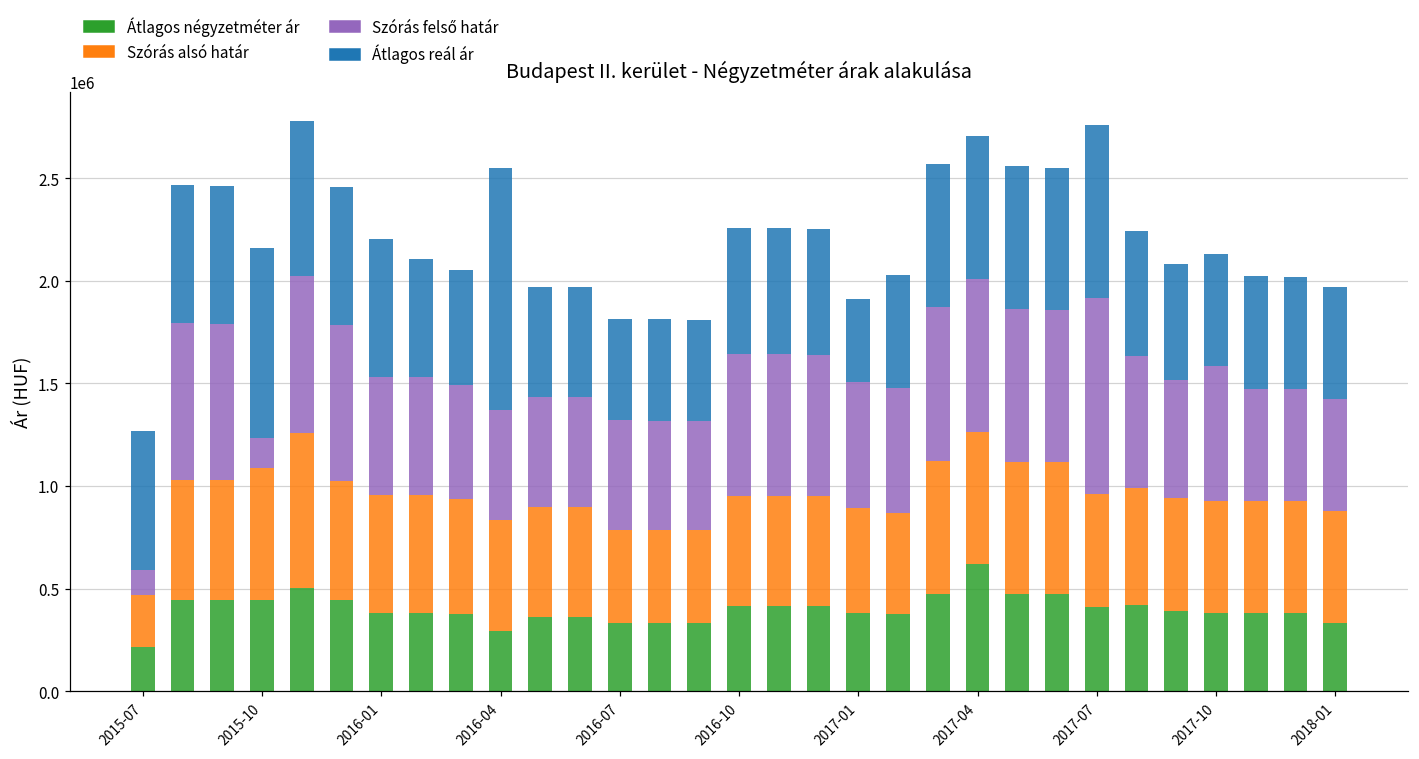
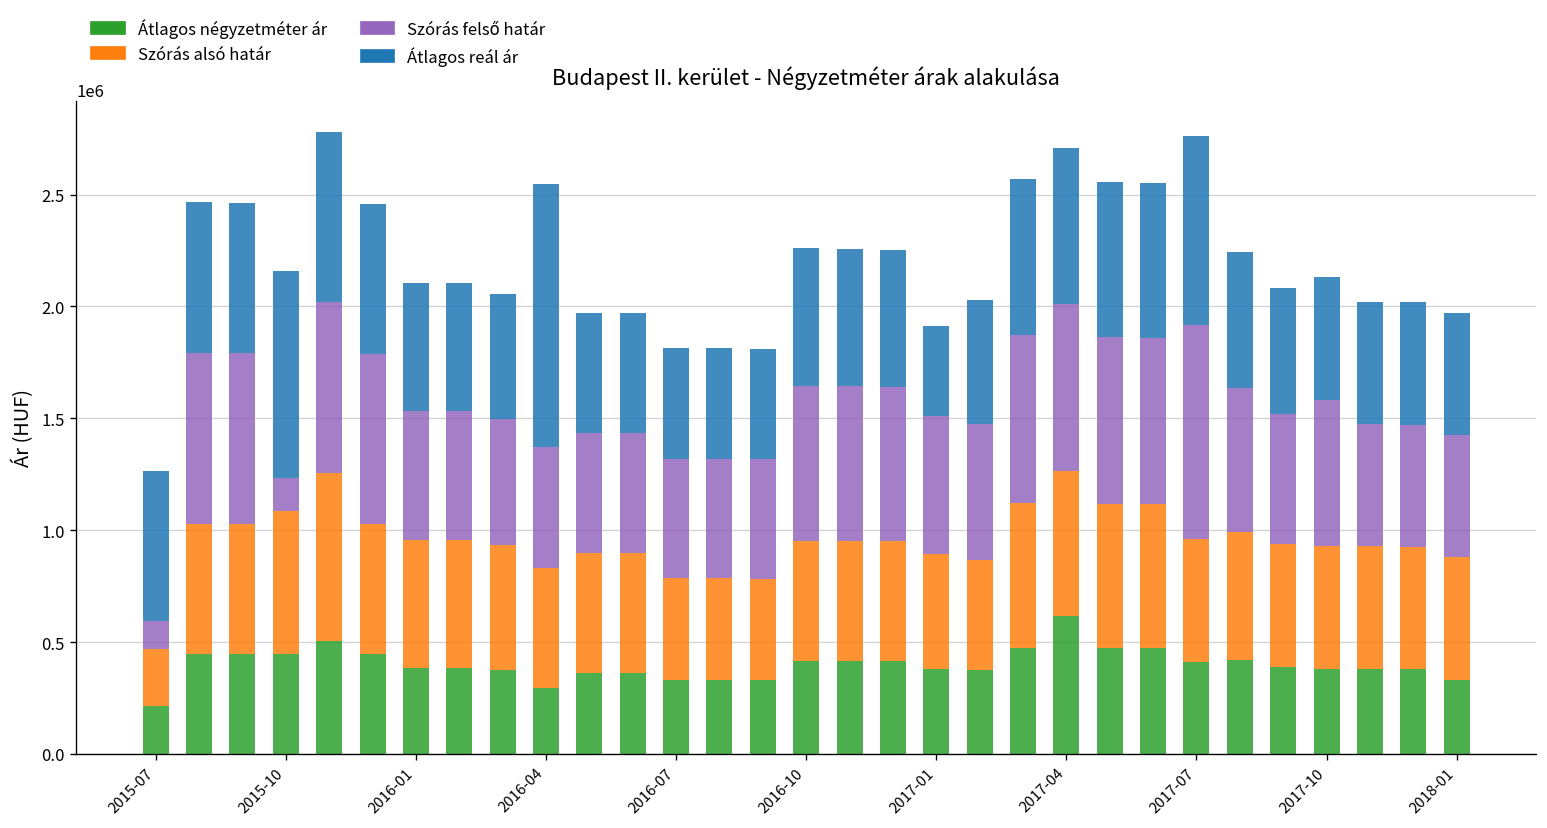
  {
    "Átlagos négyzetméter ár": {
      "2015-07": 210000,
      "2015-10": 450000,
      "2016-01": 380000,
      "2016-04": 290000,
      "2016-07": 330000,
      "2016-10": 420000,
      "2017-01": 380000,
      "2017-04": 620000,
      "2017-07": 410000,
      "2017-10": 380000,
      "2018-01": 330000
    },
    "Szórás alsó határ": {
      "2015-07": 250000,
      "2015-10": 640000,
      "2016-01": 570000,
      "2016-04": 540000,
      "2016-07": 450000,
      "2016-10": 540000,
      "2017-01": 510000,
      "2017-04": 650000,
      "2017-07": 550000,
      "2017-10": 550000,
      "2018-01": 550000
    },
    "Szórás felső határ": {
      "2015-07": 130000,
      "2015-10": 150000,
      "2016-01": 570000,
      "2016-04": 540000,
      "2016-07": 530000,
      "2016-10": 690000,
      "2017-01": 610000,
      "2017-04": 750000,
      "2017-07": 950000,
      "2017-10": 660000,
      "2018-01": 550000
    },
    "Átlagos reál ár": {
      "2015-07": 670000,
      "2015-10": 930000,
-     "2016-01": 670000,
+     "2016-01": 570000,
      "2016-04": 1180000,
      "2016-07": 490000,
      "2016-10": 610000,
      "2017-01": 400000,
      "2017-04": 700000,
      "2017-07": 850000,
      "2017-10": 550000,
      "2018-01": 550000
    }
  }
